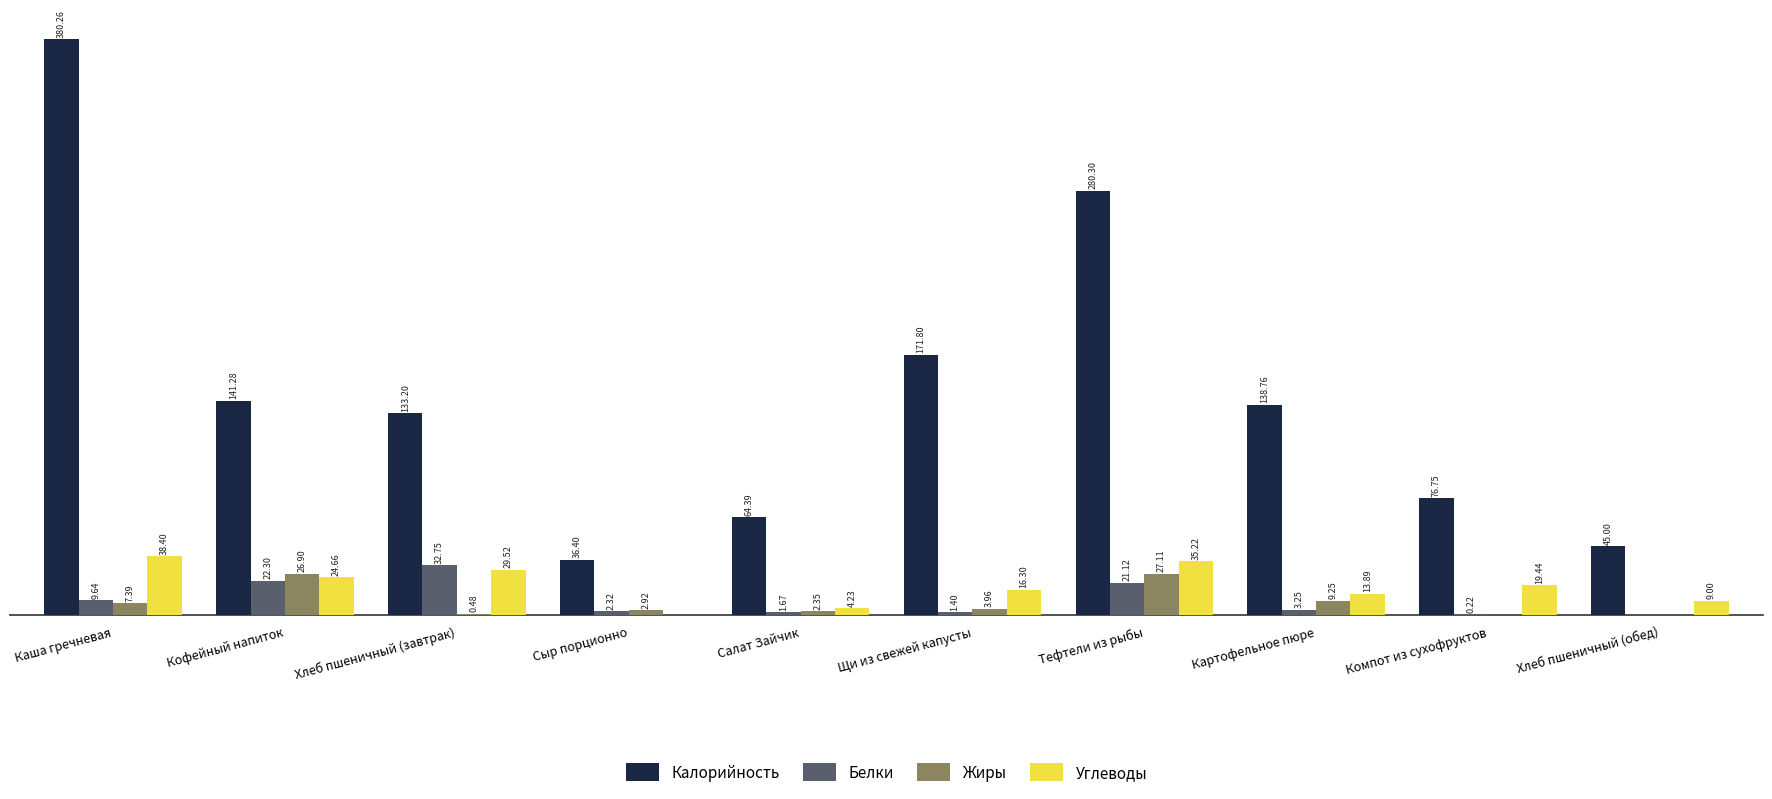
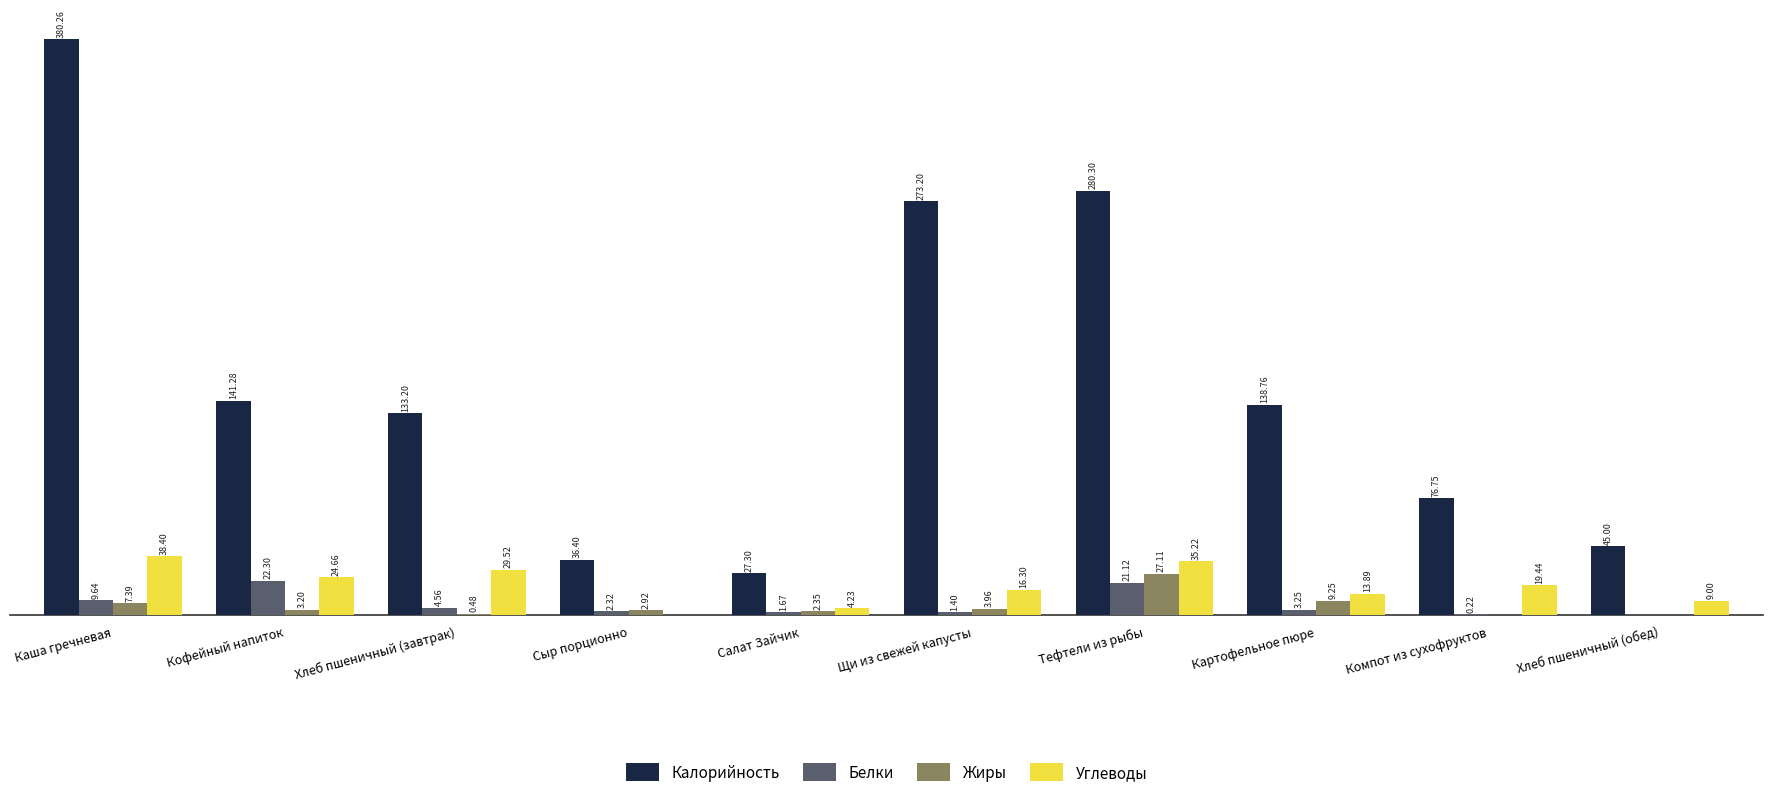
  {
    "Калорийность": {
      "Каша гречневая": 380.26,
      "Кофейный напиток": 141.28,
      "Хлеб пшеничный (завтрак)": 133.20,
      "Сыр порционно": 36.40,
-     "Салат Зайчик": 64.39,
-     "Щи из свежей капусты": 171.80,
+     "Салат Зайчик": 27.30,
+     "Щи из свежей капусты": 273.20,
      "Тефтели из рыбы": 280.30,
      "Картофельное пюре": 138.76,
      "Компот из сухофруктов": 76.75,
      "Хлеб пшеничный (обед)": 45.00
    },
    "Белки": {
      "Каша гречневая": 9.64,
      "Кофейный напиток": 22.30,
-     "Хлеб пшеничный (завтрак)": 32.75,
+     "Хлеб пшеничный (завтрак)": 4.56,
      "Сыр порционно": 2.32,
      "Салат Зайчик": 1.67,
      "Щи из свежей капусты": 1.40,
      "Тефтели из рыбы": 21.12,
      "Картофельное пюре": 3.25,
      "Компот из сухофруктов": 0.22
    },
    "Жиры": {
      "Каша гречневая": 7.39,
-     "Кофейный напиток": 26.90,
+     "Кофейный напиток": 3.20,
      "Хлеб пшеничный (завтрак)": 0.48,
      "Сыр порционно": 2.92,
      "Салат Зайчик": 2.35,
      "Щи из свежей капусты": 3.96,
      "Тефтели из рыбы": 27.11,
      "Картофельное пюре": 9.25
    },
    "Углеводы": {
      "Каша гречневая": 38.40,
      "Кофейный напиток": 24.66,
      "Хлеб пшеничный (завтрак)": 29.52,
      "Салат Зайчик": 4.23,
      "Щи из свежей капусты": 16.30,
      "Тефтели из рыбы": 35.22,
      "Картофельное пюре": 13.89,
      "Компот из сухофруктов": 19.44,
      "Хлеб пшеничный (обед)": 9.00
    }
  }
